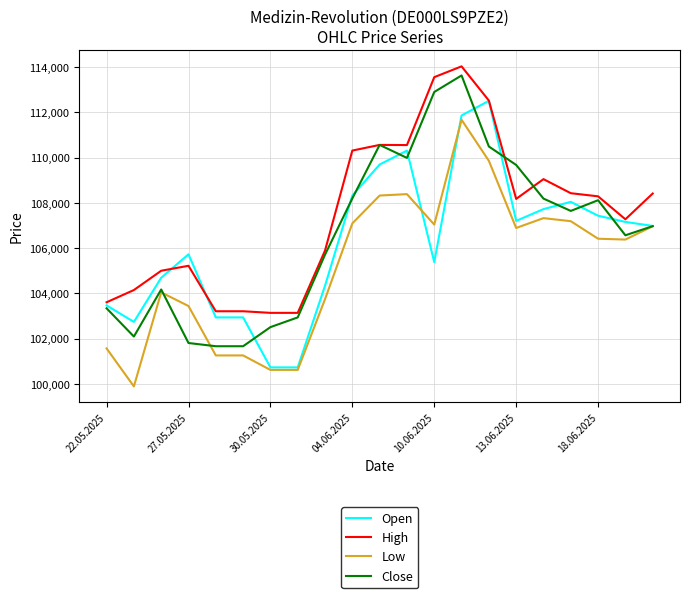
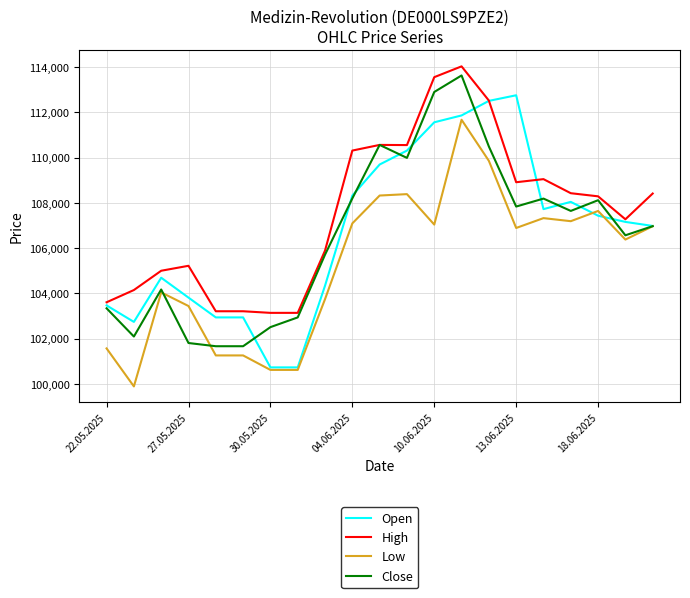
  {
    "Open": {
      "22.05.2025": "103,500",
-     "27.05.2025": "105,700",
+     "27.05.2025": "103,800",
      "04.06.2025": "108,300",
-     "10.06.2025": "105,400",
-     "13.06.2025": "107,200",
+     "10.06.2025": "111,600",
+     "13.06.2025": "112,800",
      "18.06.2025": "107,400"
    },
    "High": {
      "22.05.2025": "103,600",
      "27.05.2025": "105,200",
      "30.05.2025": "103,100",
      "04.06.2025": "110,300",
      "10.06.2025": "113,600",
-     "13.06.2025": "108,200",
+     "13.06.2025": "108,900",
      "18.06.2025": "108,300"
    },
    "Low": {
      "22.05.2025": "101,600",
      "27.05.2025": "103,400",
      "04.06.2025": "107,100",
      "10.06.2025": "107,000",
      "13.06.2025": "106,900",
-     "18.06.2025": "106,400"
+     "18.06.2025": "107,600"
    },
    "Close": {
      "22.05.2025": "103,300",
      "27.05.2025": "101,800",
      "30.05.2025": "102,500",
      "04.06.2025": "108,200",
      "10.06.2025": "112,900",
-     "13.06.2025": "109,700",
+     "13.06.2025": "107,800",
      "18.06.2025": "108,100"
    }
  }
